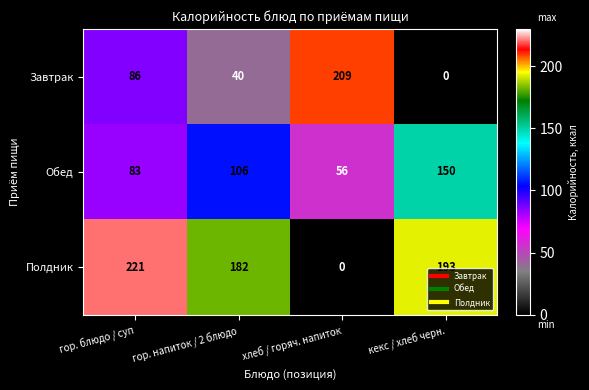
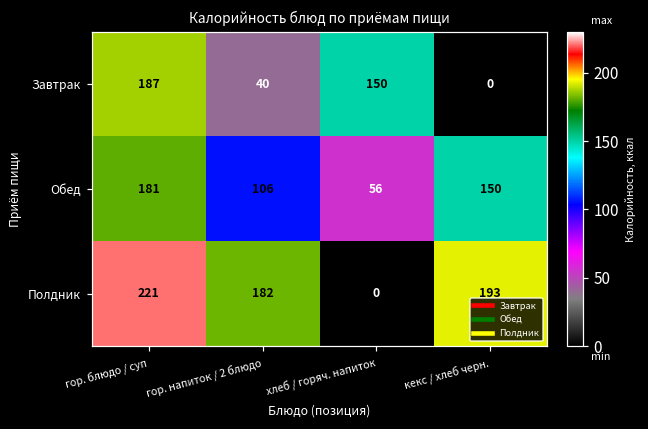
  {
    "Завтрак": {
-     "гор. блюдо / суп": 86,
+     "гор. блюдо / суп": 187,
      "гор. напиток / 2 блюдо": 40,
-     "хлеб / горяч. напиток": 209,
+     "хлеб / горяч. напиток": 150,
      "кекс / хлеб черн.": 0
    },
    "Обед": {
-     "гор. блюдо / суп": 83,
+     "гор. блюдо / суп": 181,
      "гор. напиток / 2 блюдо": 106,
      "хлеб / горяч. напиток": 56,
      "кекс / хлеб черн.": 150
    },
    "Полдник": {
      "гор. блюдо / суп": 221,
      "гор. напиток / 2 блюдо": 182,
      "хлеб / горяч. напиток": 0
    }
  }
